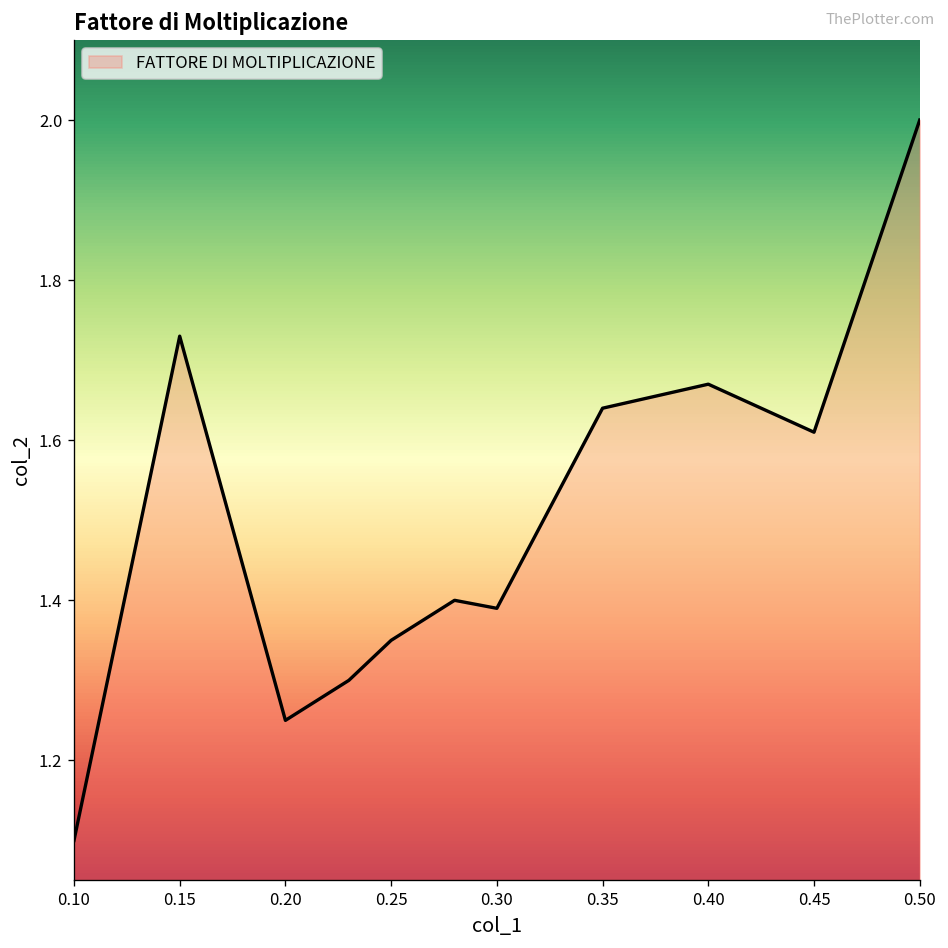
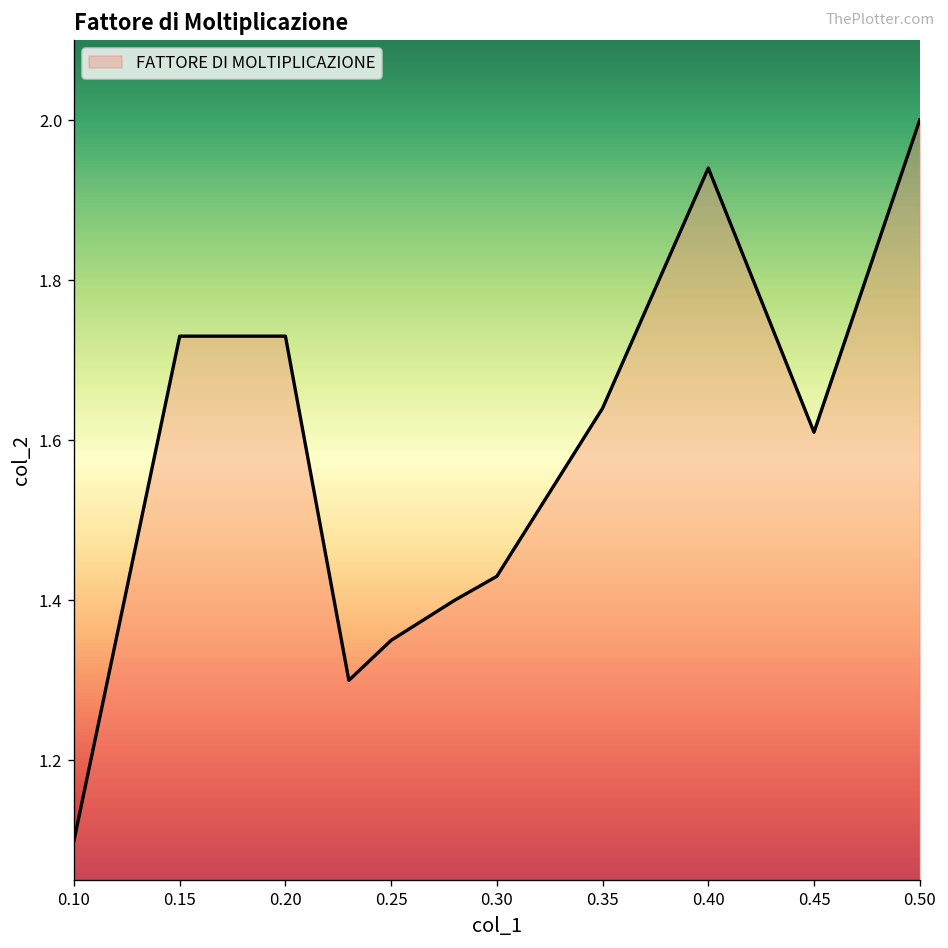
  {
    "0.10": 1.10,
    "0.15": 1.73,
-   "0.20": 1.25,
+   "0.20": 1.73,
    "0.25": 1.35,
-   "0.30": 1.39,
+   "0.30": 1.43,
    "0.35": 1.64,
-   "0.40": 1.67,
+   "0.40": 1.94,
    "0.45": 1.61,
    "0.50": 2.00
  }
